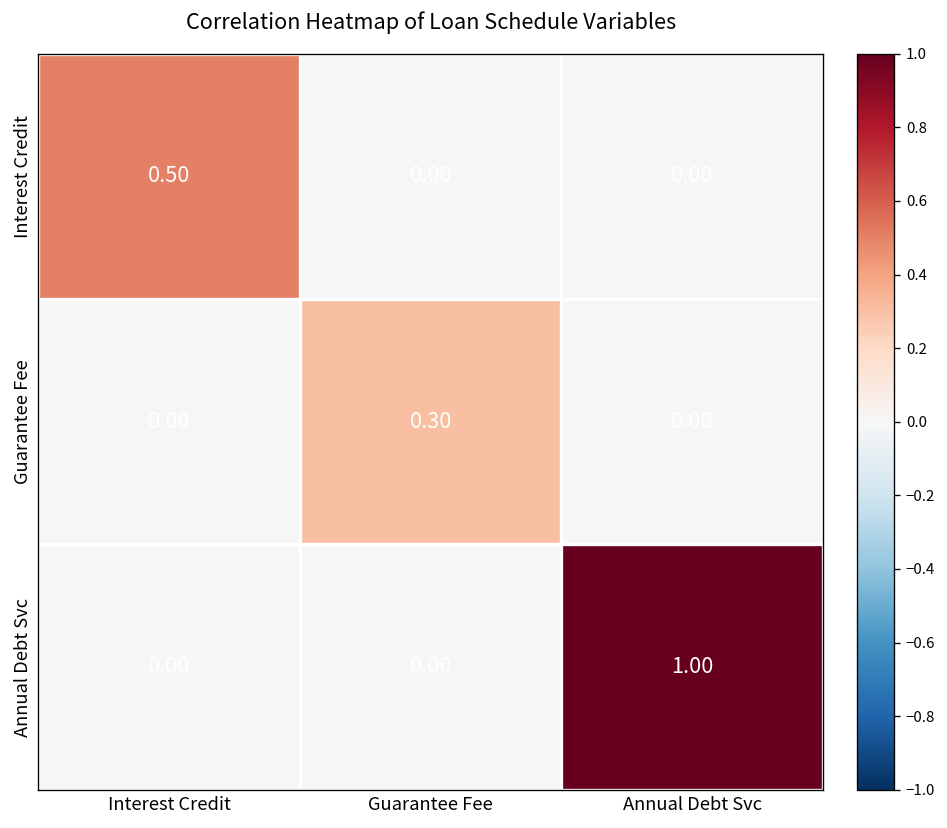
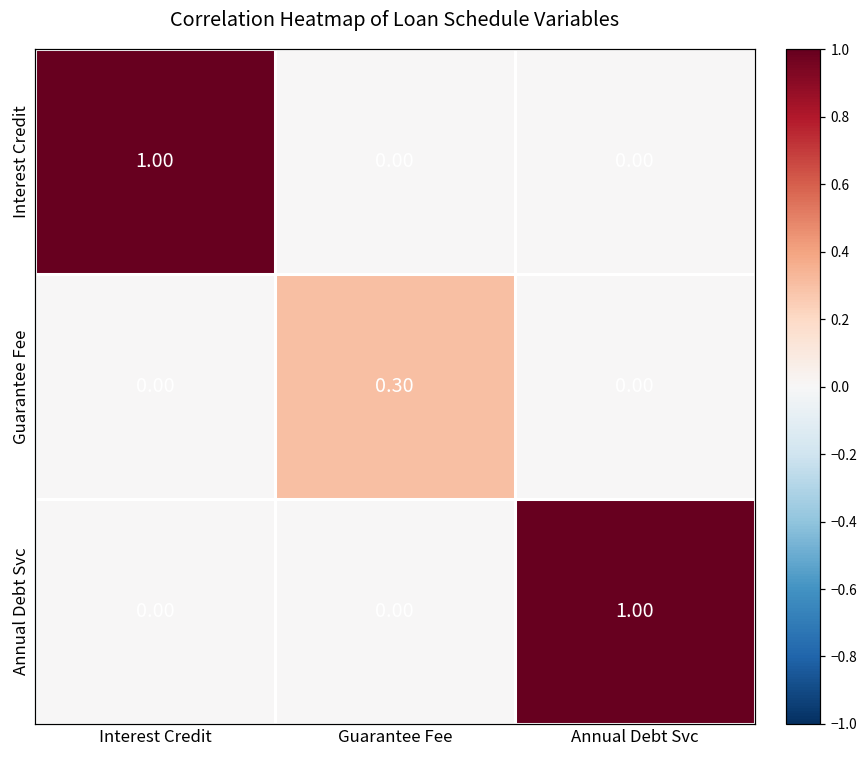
  {
    "Interest Credit": {
-     "Interest Credit": 0.50
+     "Interest Credit": 1.00
    },
    "Guarantee Fee": {
      "Guarantee Fee": 0.30
    },
    "Annual Debt Svc": {
      "Annual Debt Svc": 1.00
    }
  }
